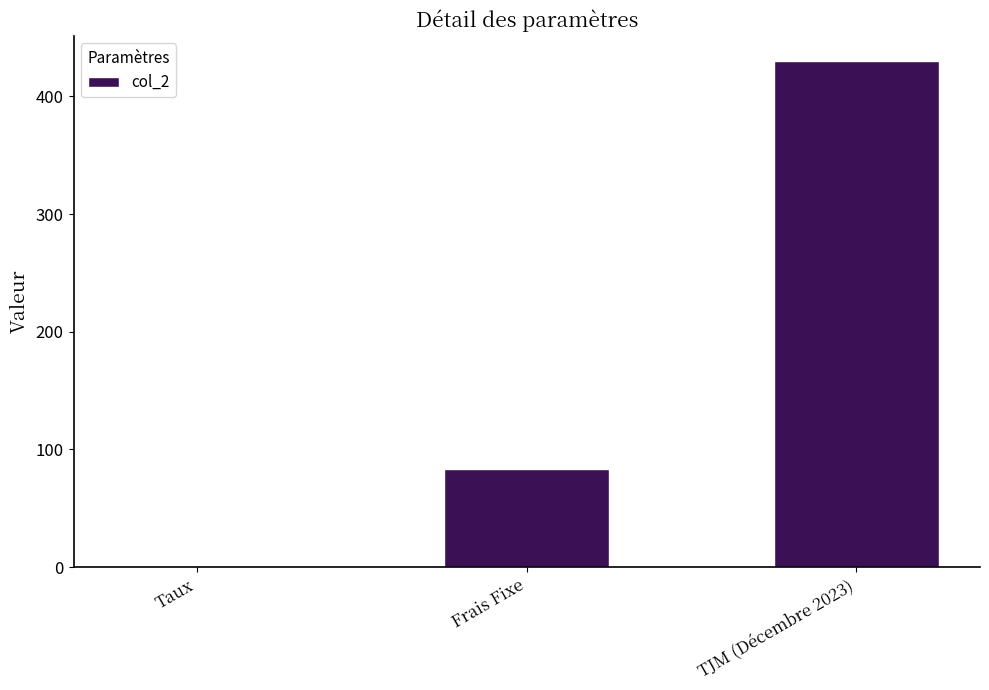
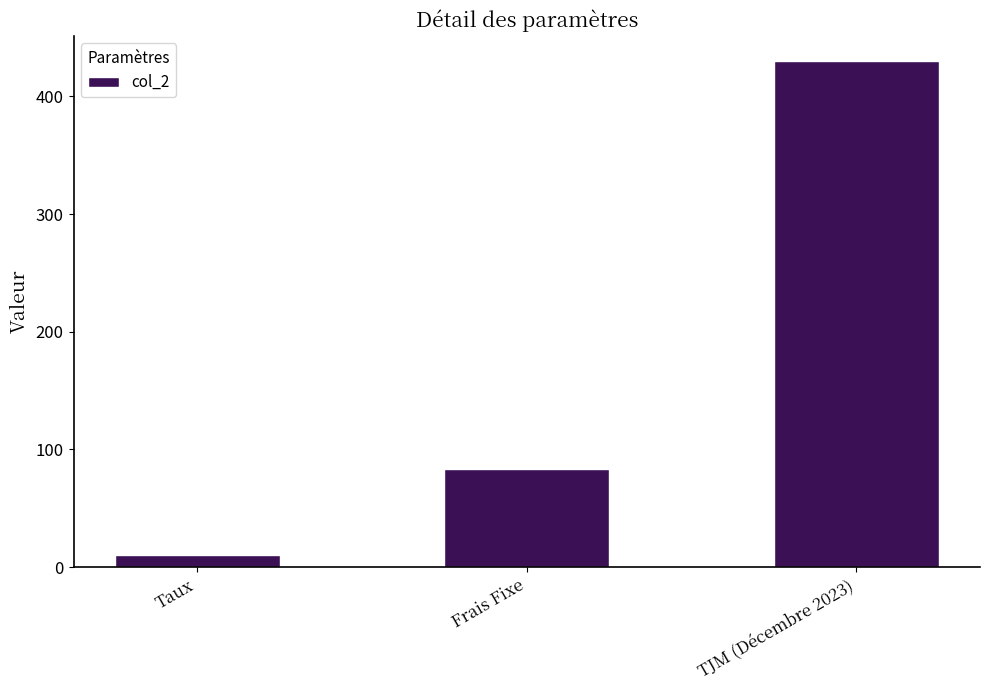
  {
-   "Taux": 0,
+   "Taux": 10,
    "Frais Fixe": 83,
    "TJM (Décembre 2023)": 430
  }
